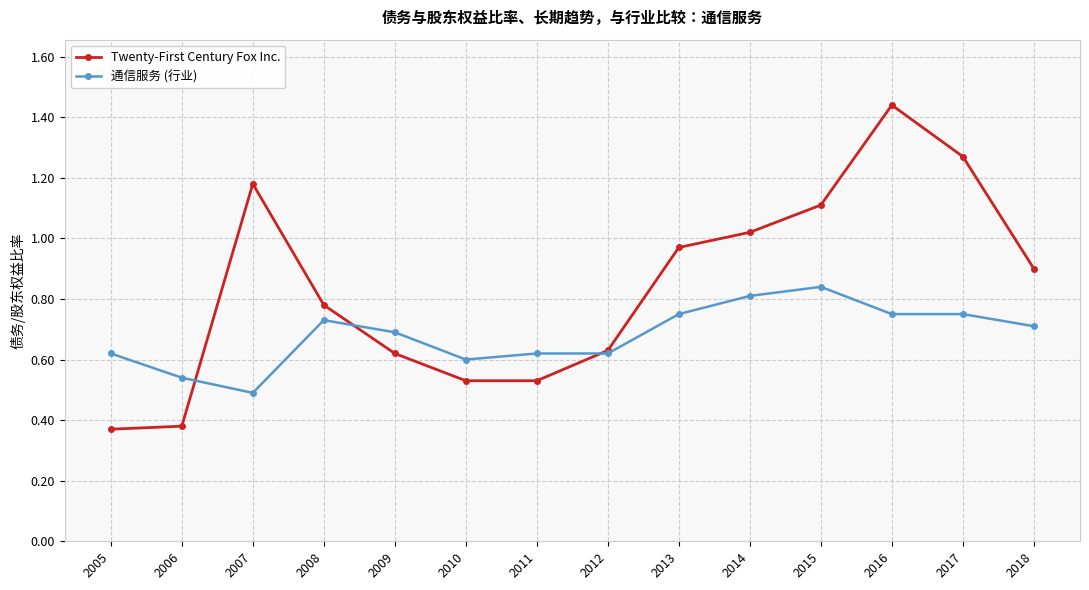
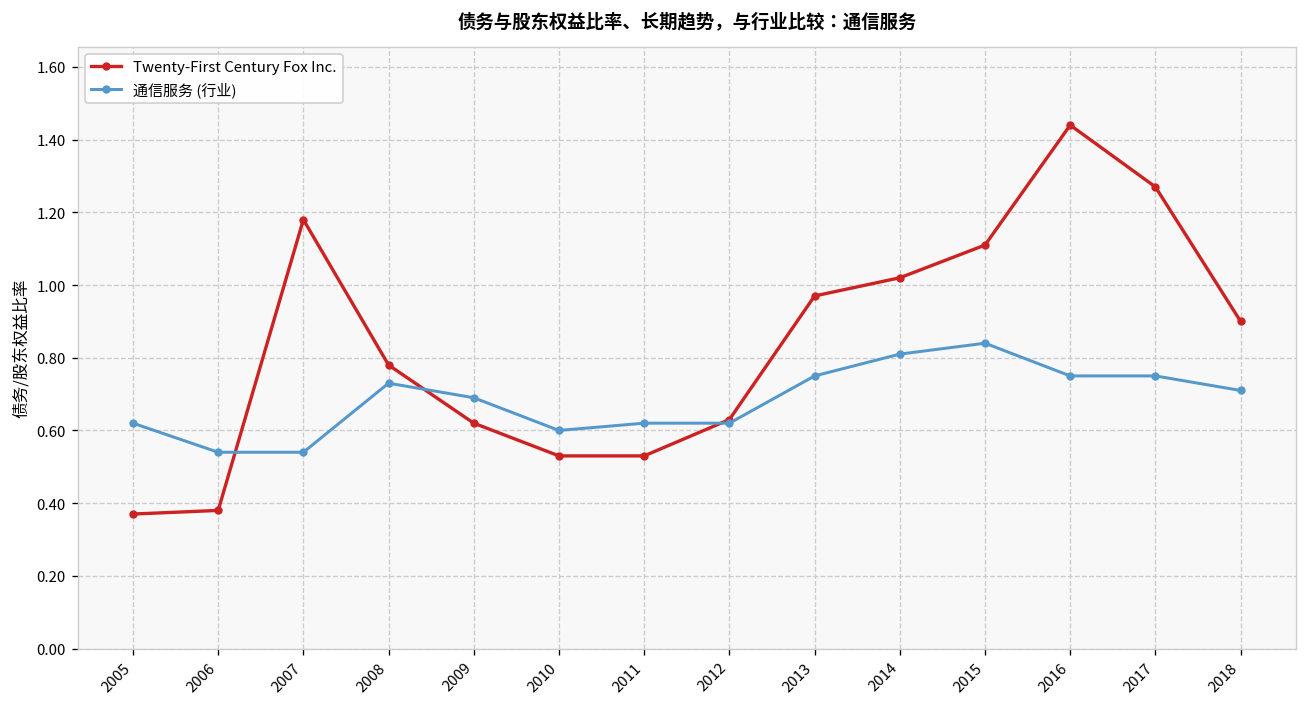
  {
    "Twenty-First Century Fox Inc.": {
      "2005": 0.37,
      "2006": 0.38,
      "2007": 1.18,
      "2008": 0.78,
      "2009": 0.62,
      "2010": 0.53,
      "2011": 0.53,
      "2012": 0.63,
      "2013": 0.97,
      "2014": 1.02,
      "2015": 1.11,
      "2016": 1.44,
      "2017": 1.27,
      "2018": 0.90
    },
    "通信服务 (行业)": {
      "2005": 0.62,
      "2006": 0.54,
-     "2007": 0.49,
+     "2007": 0.54,
      "2008": 0.73,
      "2009": 0.69,
      "2010": 0.60,
      "2011": 0.62,
      "2012": 0.62,
      "2013": 0.75,
      "2014": 0.81,
      "2015": 0.84,
      "2016": 0.75,
      "2017": 0.75,
      "2018": 0.71
    }
  }
